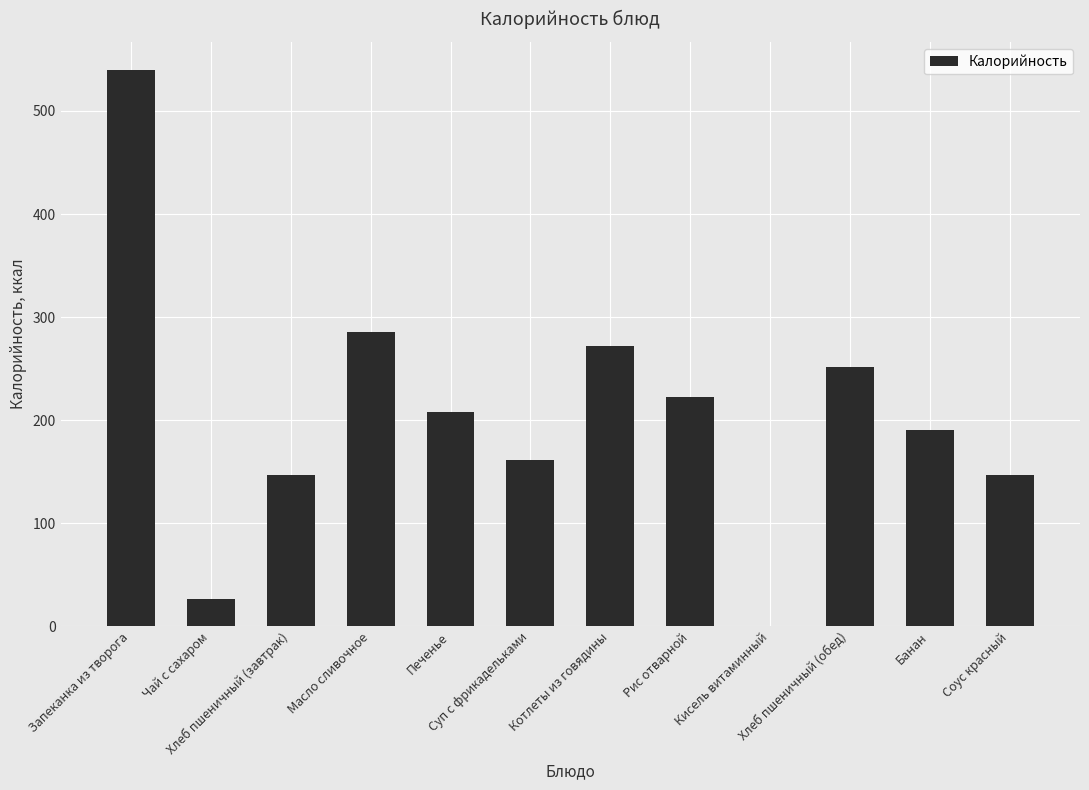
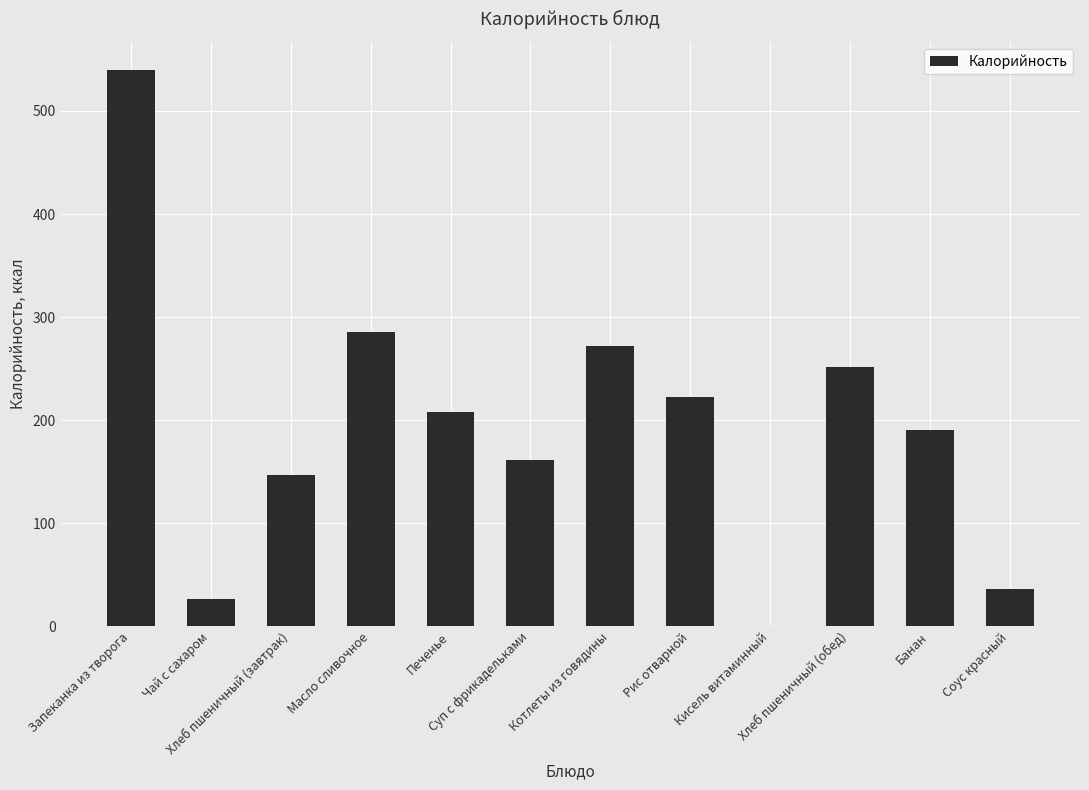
  {
    "Запеканка из творога": 540,
    "Чай с сахаром": 27,
    "Хлеб пшеничный (завтрак)": 147,
    "Масло сливочное": 286,
    "Печенье": 208,
    "Суп с фрикадельками": 161,
    "Котлеты из говядины": 272,
    "Рис отварной": 223,
    "Кисель витаминный": 0,
    "Хлеб пшеничный (обед)": 252,
    "Банан": 190,
-   "Соус красный": 147
+   "Соус красный": 37
  }
